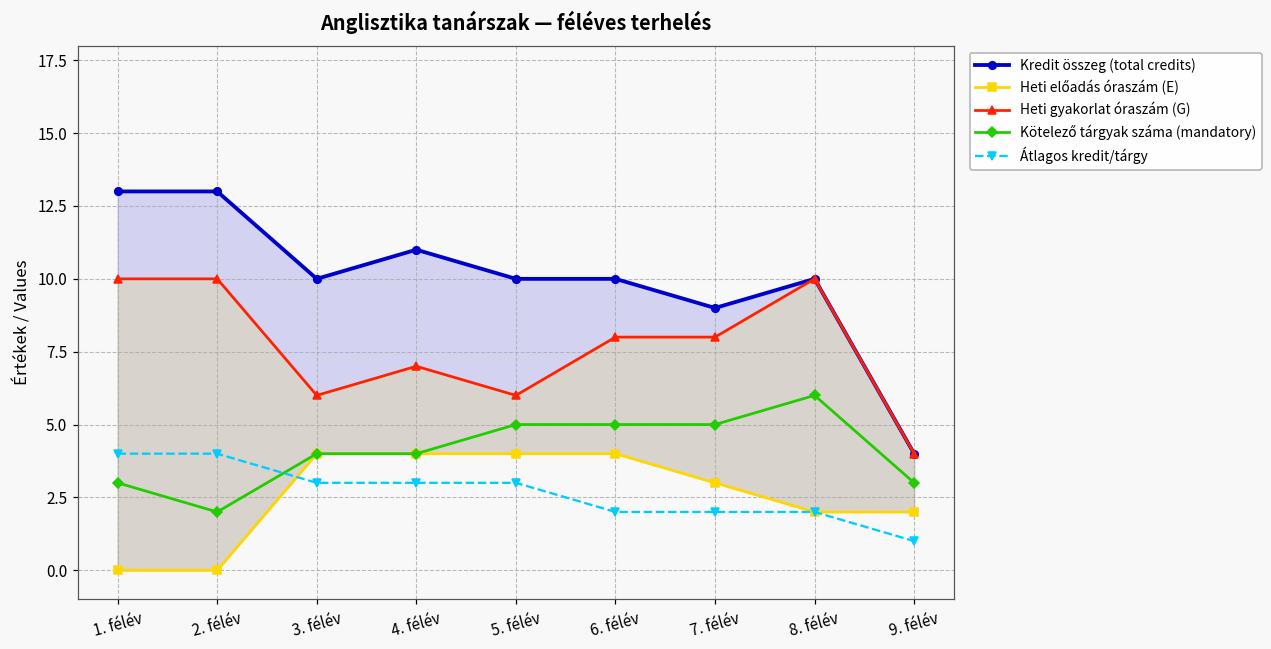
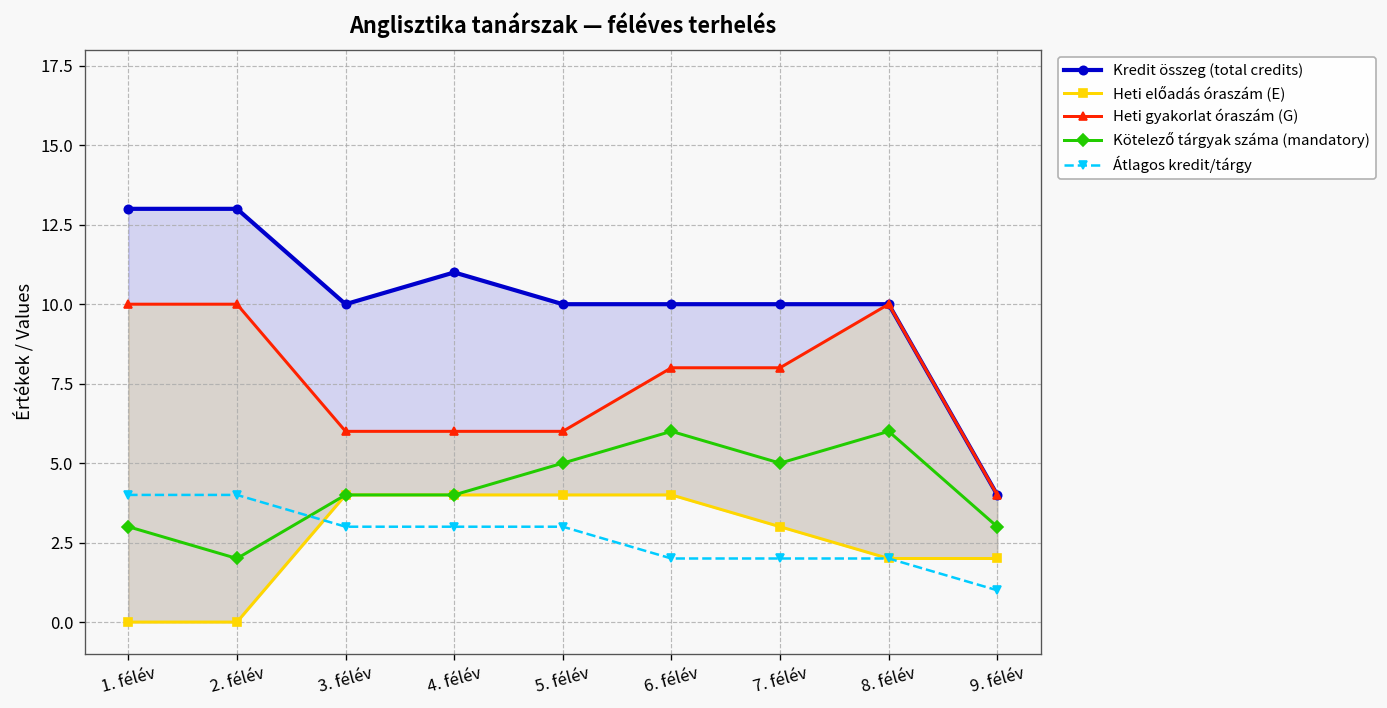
  {
    "Kredit összeg (total credits)": {
      "1. félév": 13,
      "2. félév": 13,
      "3. félév": 10,
      "4. félév": 11,
      "5. félév": 10,
      "6. félév": 10,
-     "7. félév": 9
+     "7. félév": 10
    },
    "Heti előadás óraszám (E)": {
      "1. félév": 0,
      "2. félév": 0,
      "5. félév": 4,
      "6. félév": 4,
      "7. félév": 3,
      "9. félév": 2
    },
    "Heti gyakorlat óraszám (G)": {
      "1. félév": 10,
      "2. félév": 10,
      "3. félév": 6,
-     "4. félév": 7,
+     "4. félév": 6,
      "5. félév": 6,
      "6. félév": 8,
      "7. félév": 8
    },
    "Kötelező tárgyak száma (mandatory)": {
      "1. félév": 3,
      "2. félév": 2,
      "5. félév": 5,
-     "6. félév": 5,
+     "6. félév": 6,
      "7. félév": 5,
      "8. félév": 6,
      "9. félév": 3
    },
    "Átlagos kredit/tárgy": {
      "1. félév": 4,
      "2. félév": 4,
      "3. félév": 3,
      "4. félév": 3,
      "5. félév": 3,
      "6. félév": 2,
      "7. félév": 2,
      "9. félév": 1
    }
  }
